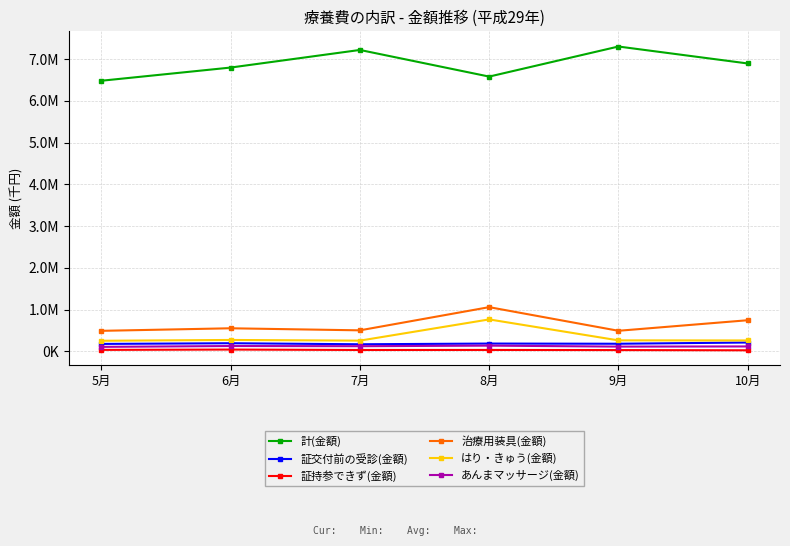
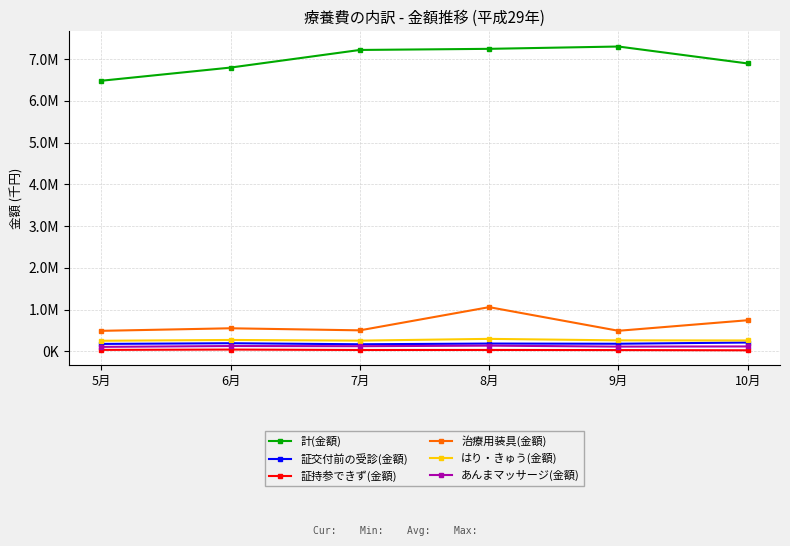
  {
    "計(金額)": {
      "5月": 6500000,
      "6月": 6800000,
      "7月": 7200000,
-     "8月": 6600000,
+     "8月": 7200000,
      "9月": 7300000,
      "10月": 6900000
    },
    "証交付前の受診(金額)": {
      "5月": 200000,
      "6月": 200000,
      "9月": 200000
    },
    "証持参できず(金額)": {
      "5月": 0,
      "6月": 0,
      "7月": 0,
      "8月": 0,
      "9月": 0,
      "10月": 0
    },
    "治療用装具(金額)": {
      "5月": 500000,
      "6月": 600000,
      "7月": 500000,
      "8月": 1100000,
      "9月": 500000,
      "10月": 700000
    },
    "はり・きゅう(金額)": {
      "5月": 300000,
      "6月": 300000,
      "7月": 300000,
-     "8月": 800000,
+     "8月": 300000,
      "9月": 300000
    },
    "あんまマッサージ(金額)": {
      "5月": 100000,
      "6月": 100000,
      "9月": 100000,
      "10月": 100000
    }
  }
